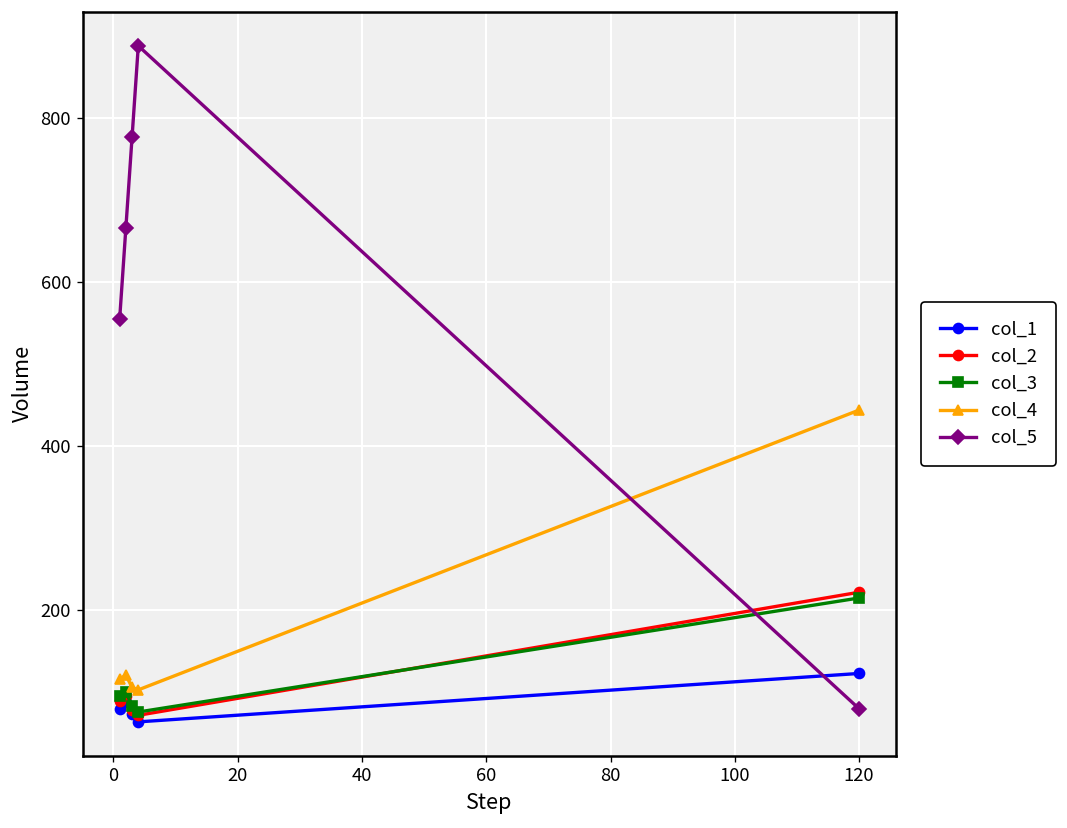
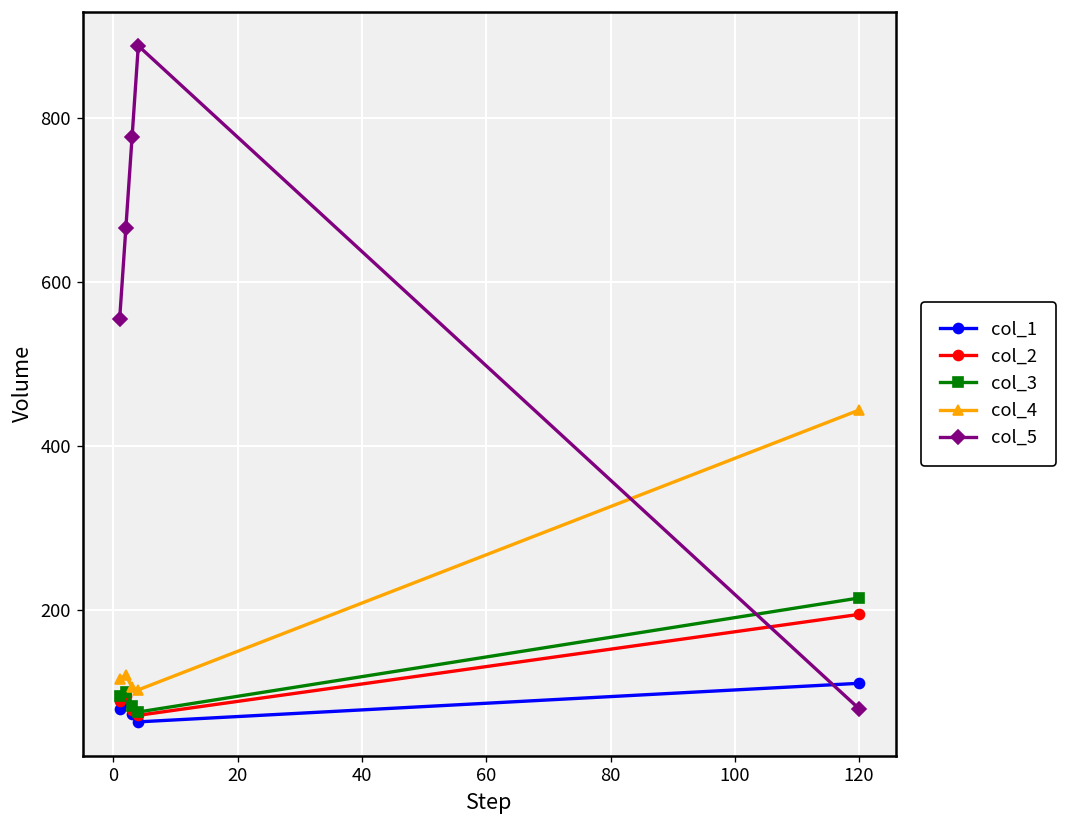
  {
    "col_1": {
-     "120": 120
+     "120": 110
    },
    "col_2": {
-     "120": 220
+     "120": 200
    },
    "col_3": {
      "120": 220
    },
    "col_4": {
      "120": 440
    },
    "col_5": {
      "120": 80
    }
  }
